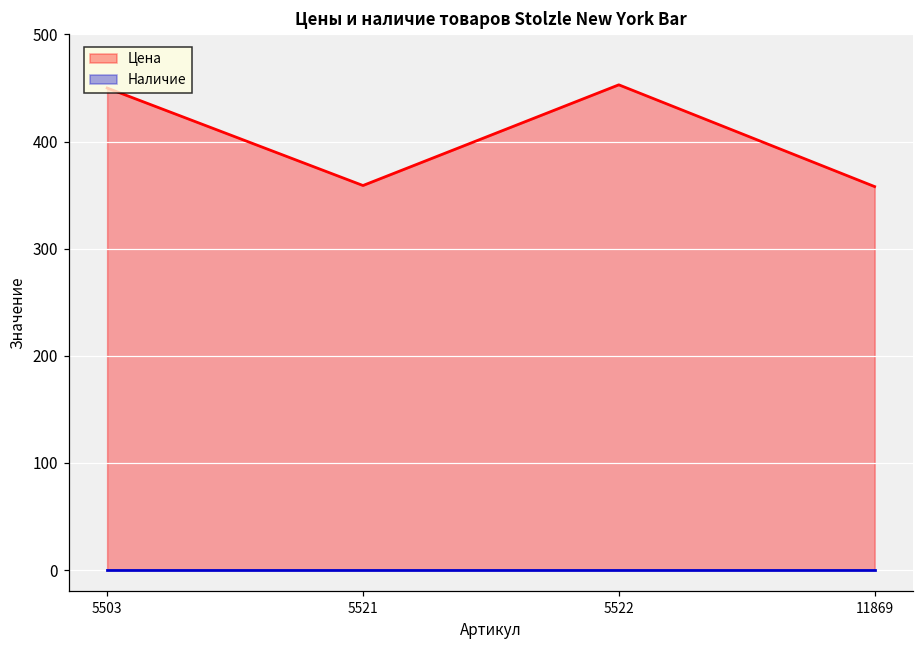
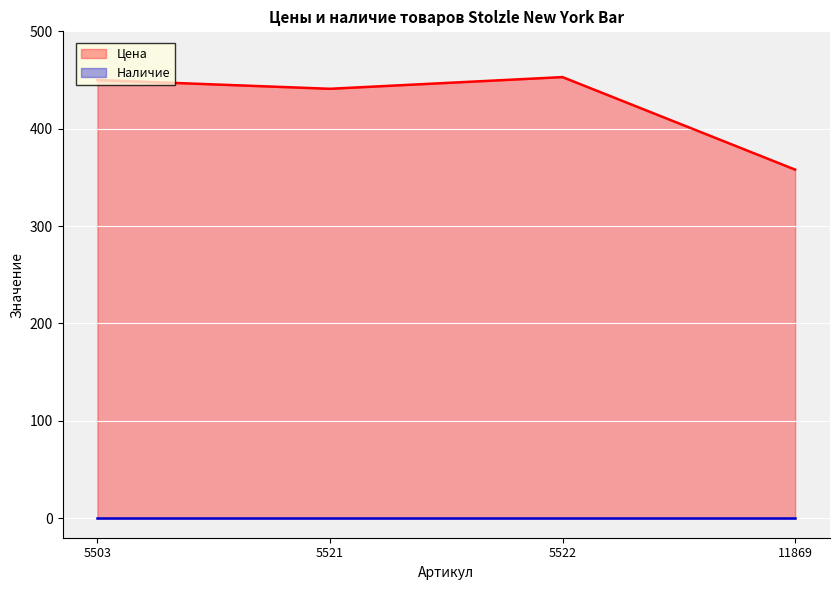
  {
    "Цена": {
-     "5521": 360,
+     "5521": 440,
      "5522": 450,
      "11869": 360
    },
    "Наличие": {
      "5503": 0,
      "5521": 0,
      "5522": 0,
      "11869": 0
    }
  }
